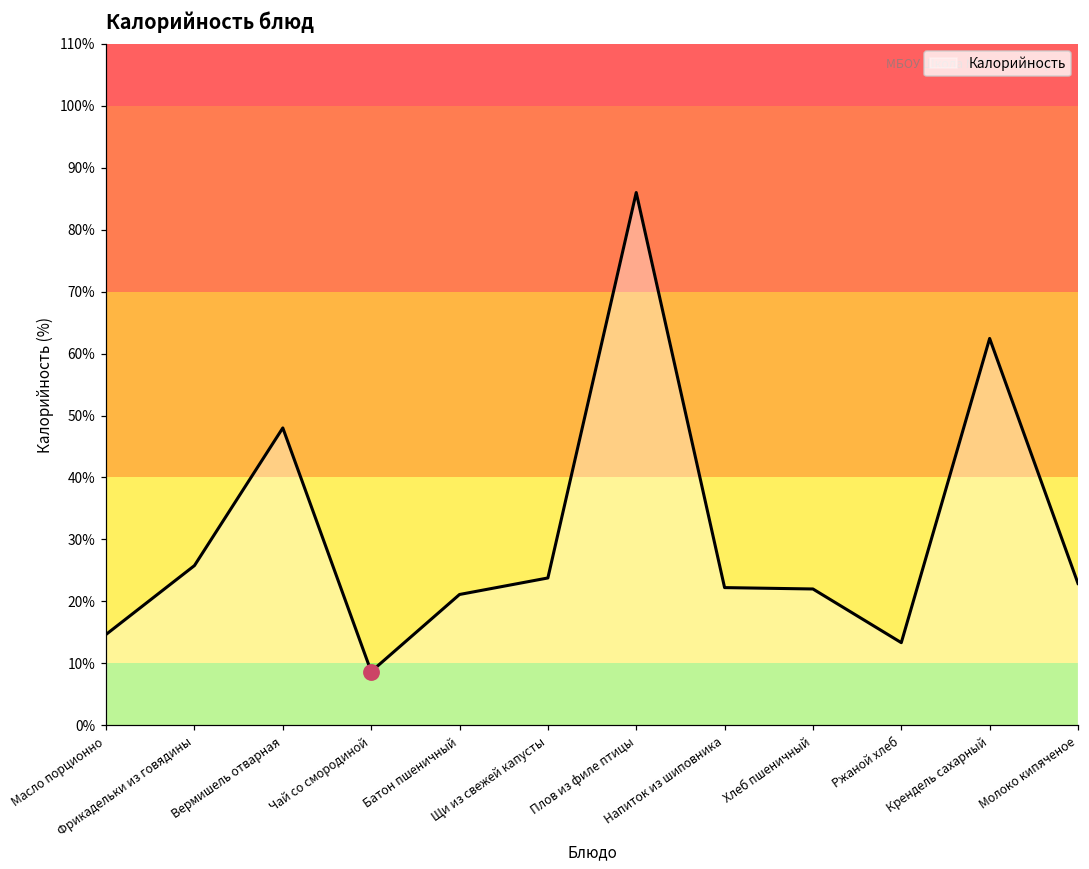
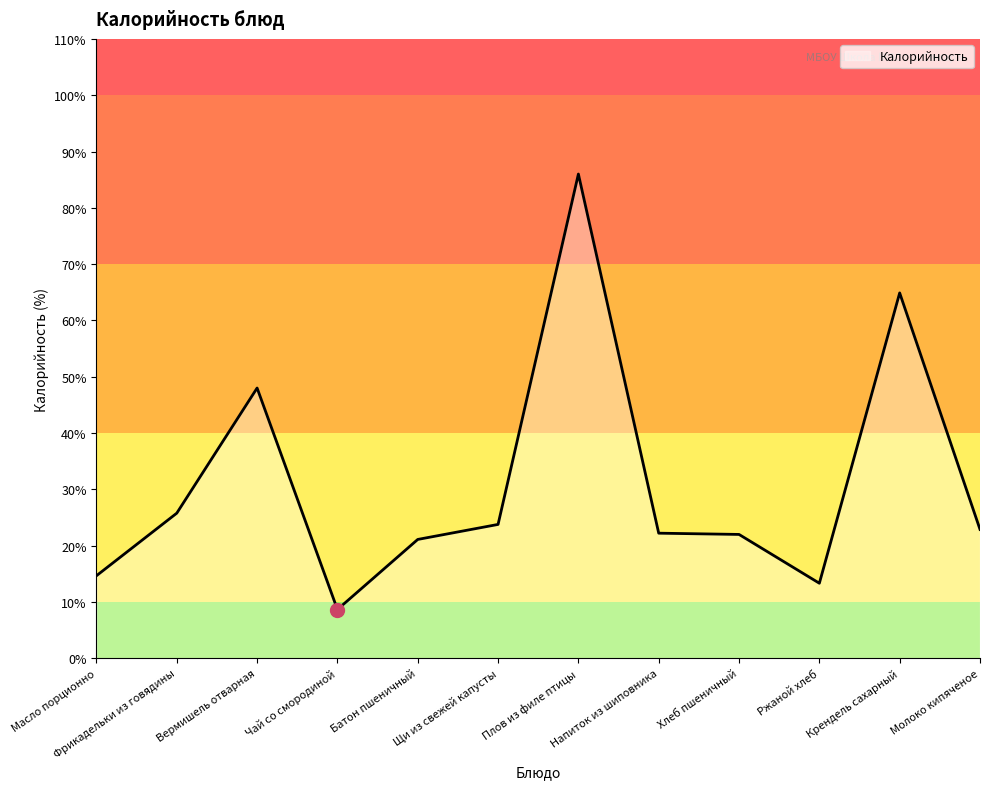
  {
    "Калорийность": {
      "Масло порционно": "15%",
      "Фрикадельки из говядины": "26%",
      "Вермишель отварная": "48%",
      "Батон пшеничный": "21%",
      "Щи из свежей капусты": "24%",
      "Плов из филе птицы": "86%",
      "Напиток из шиповника": "22%",
      "Хлеб пшеничный": "22%",
      "Ржаной хлеб": "13%",
-     "Крендель сахарный": "62%",
+     "Крендель сахарный": "65%",
      "Молоко кипяченое": "23%"
    }
  }
